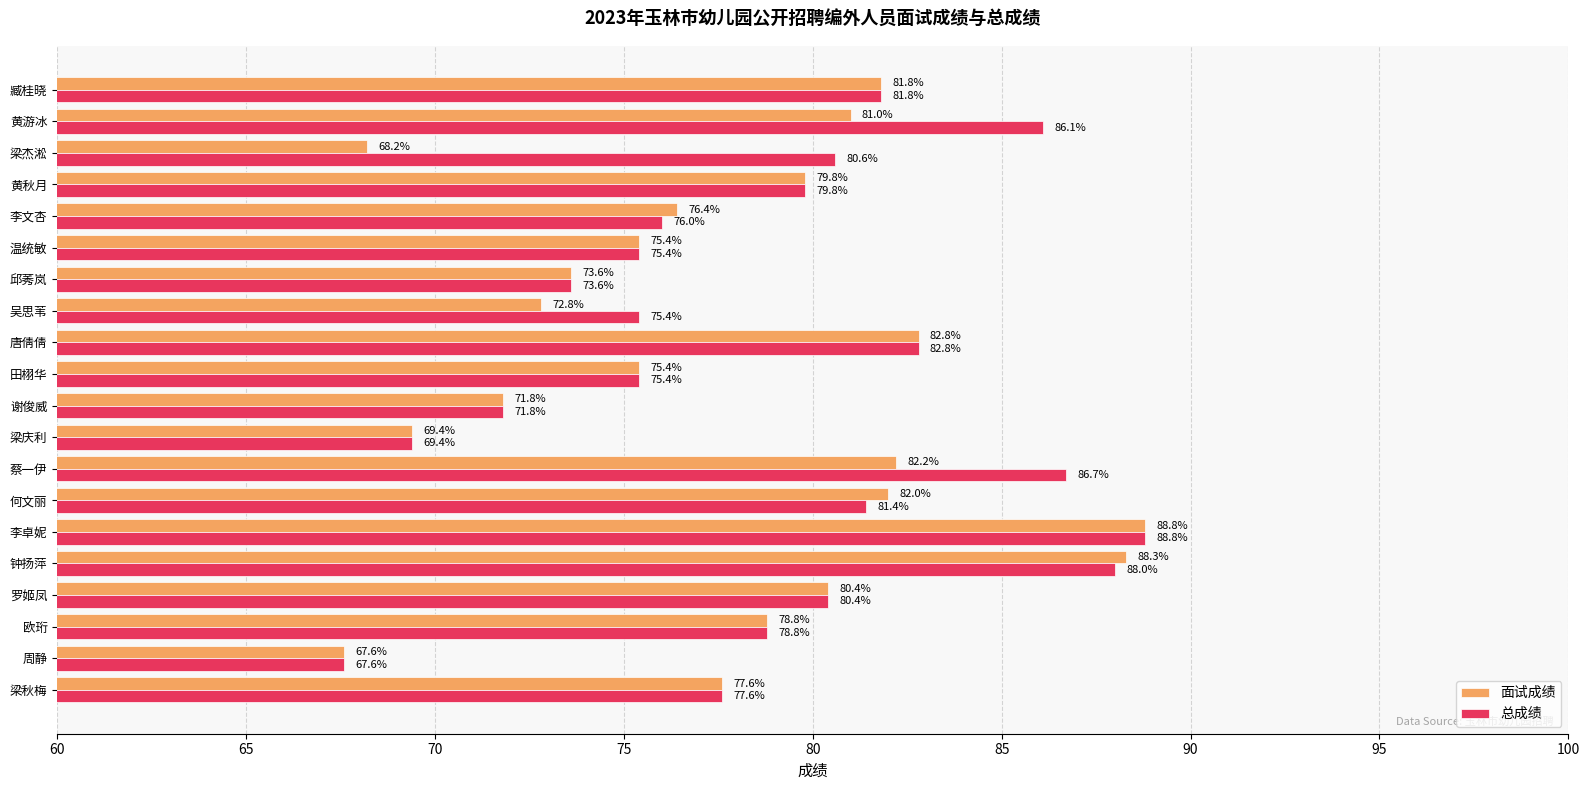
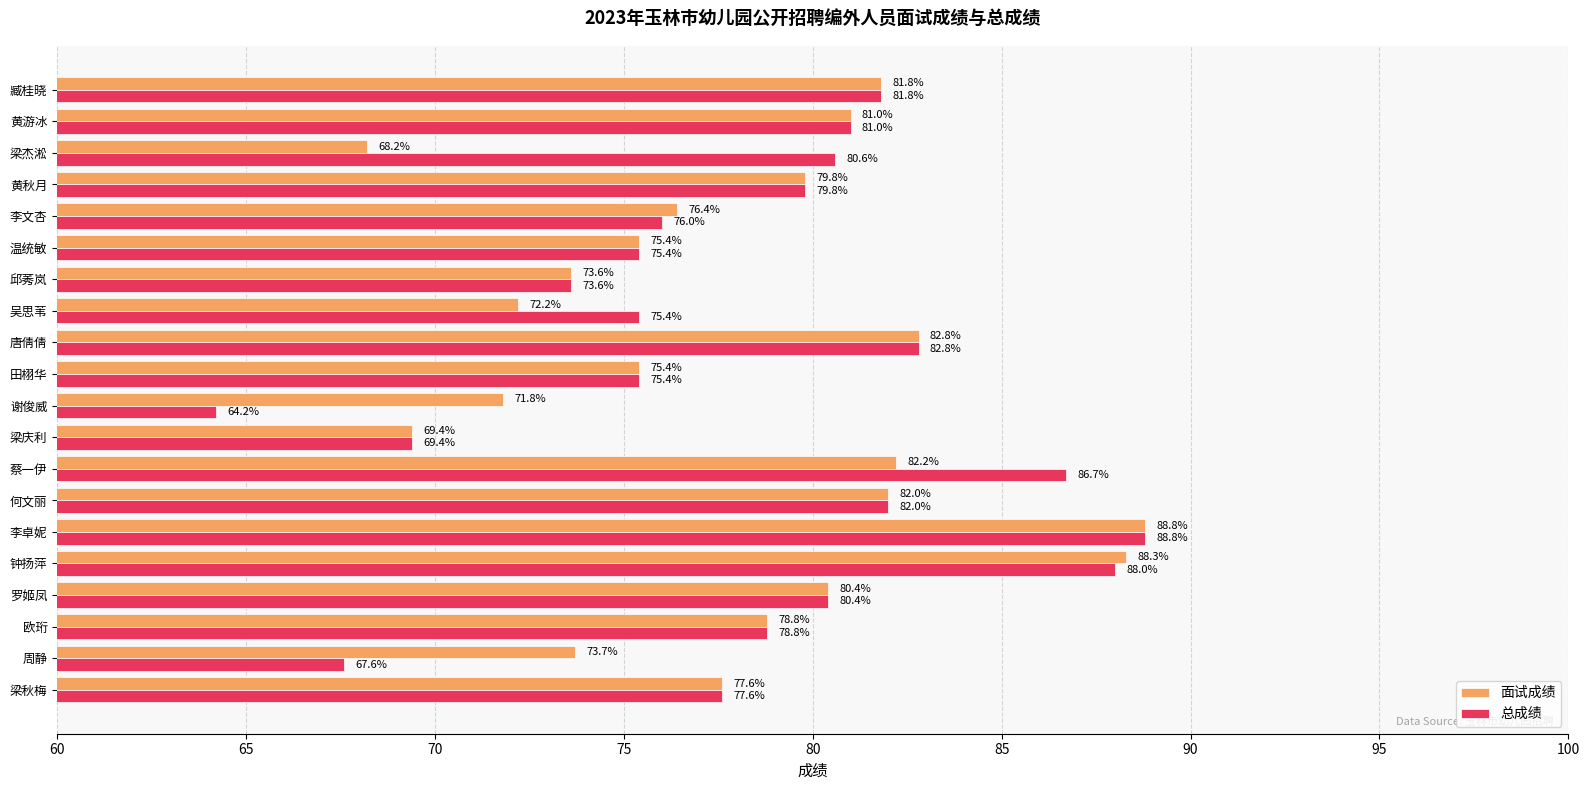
  {
    "面试成绩": {
      "臧桂晓": "81.8%",
      "黄游冰": "81.0%",
      "梁杰淞": "68.2%",
      "黄秋月": "79.8%",
      "李文杏": "76.4%",
      "温统敏": "75.4%",
      "邱莠岚": "73.6%",
-     "吴思苇": "72.8%",
+     "吴思苇": "72.2%",
      "唐倩倩": "82.8%",
      "田栩华": "75.4%",
      "谢俊威": "71.8%",
      "梁庆利": "69.4%",
      "蔡一伊": "82.2%",
      "何文丽": "82.0%",
      "李卓妮": "88.8%",
      "钟扬萍": "88.3%",
      "罗姬凤": "80.4%",
      "欧珩": "78.8%",
-     "周静": "67.6%",
+     "周静": "73.7%",
      "梁秋梅": "77.6%"
    },
    "总成绩": {
      "臧桂晓": "81.8%",
-     "黄游冰": "86.1%",
+     "黄游冰": "81.0%",
      "梁杰淞": "80.6%",
      "黄秋月": "79.8%",
      "李文杏": "76.0%",
      "温统敏": "75.4%",
      "邱莠岚": "73.6%",
      "吴思苇": "75.4%",
      "唐倩倩": "82.8%",
      "田栩华": "75.4%",
-     "谢俊威": "71.8%",
+     "谢俊威": "64.2%",
      "梁庆利": "69.4%",
      "蔡一伊": "86.7%",
-     "何文丽": "81.4%",
+     "何文丽": "82.0%",
      "李卓妮": "88.8%",
      "钟扬萍": "88.0%",
      "罗姬凤": "80.4%",
      "欧珩": "78.8%",
      "周静": "67.6%",
      "梁秋梅": "77.6%"
    }
  }
